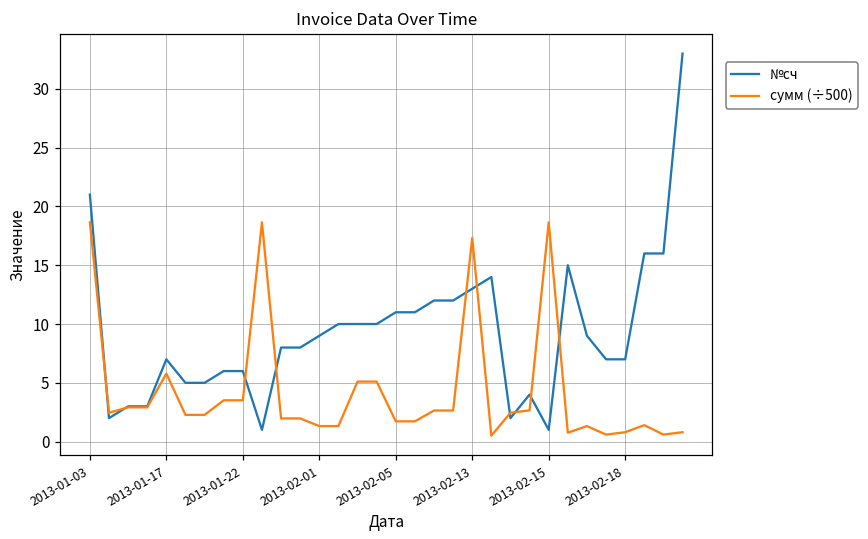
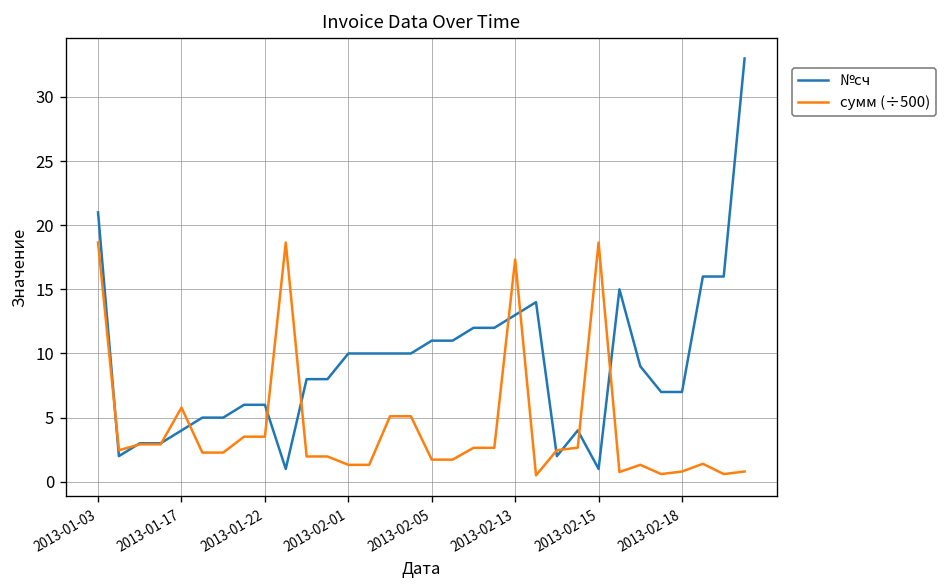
  {
    "№сч": {
      "2013-01-03": 21,
-     "2013-01-17": 7,
+     "2013-01-17": 4,
      "2013-01-22": 6,
-     "2013-02-01": 9,
+     "2013-02-01": 10,
      "2013-02-15": 1,
      "2013-02-18": 7
    },
    "сумм (÷500)": {
      "2013-01-03": 18.7,
      "2013-01-17": 6,
      "2013-01-22": 3.5,
      "2013-02-01": 1.3,
      "2013-02-15": 18.7,
      "2013-02-18": 1
    }
  }
